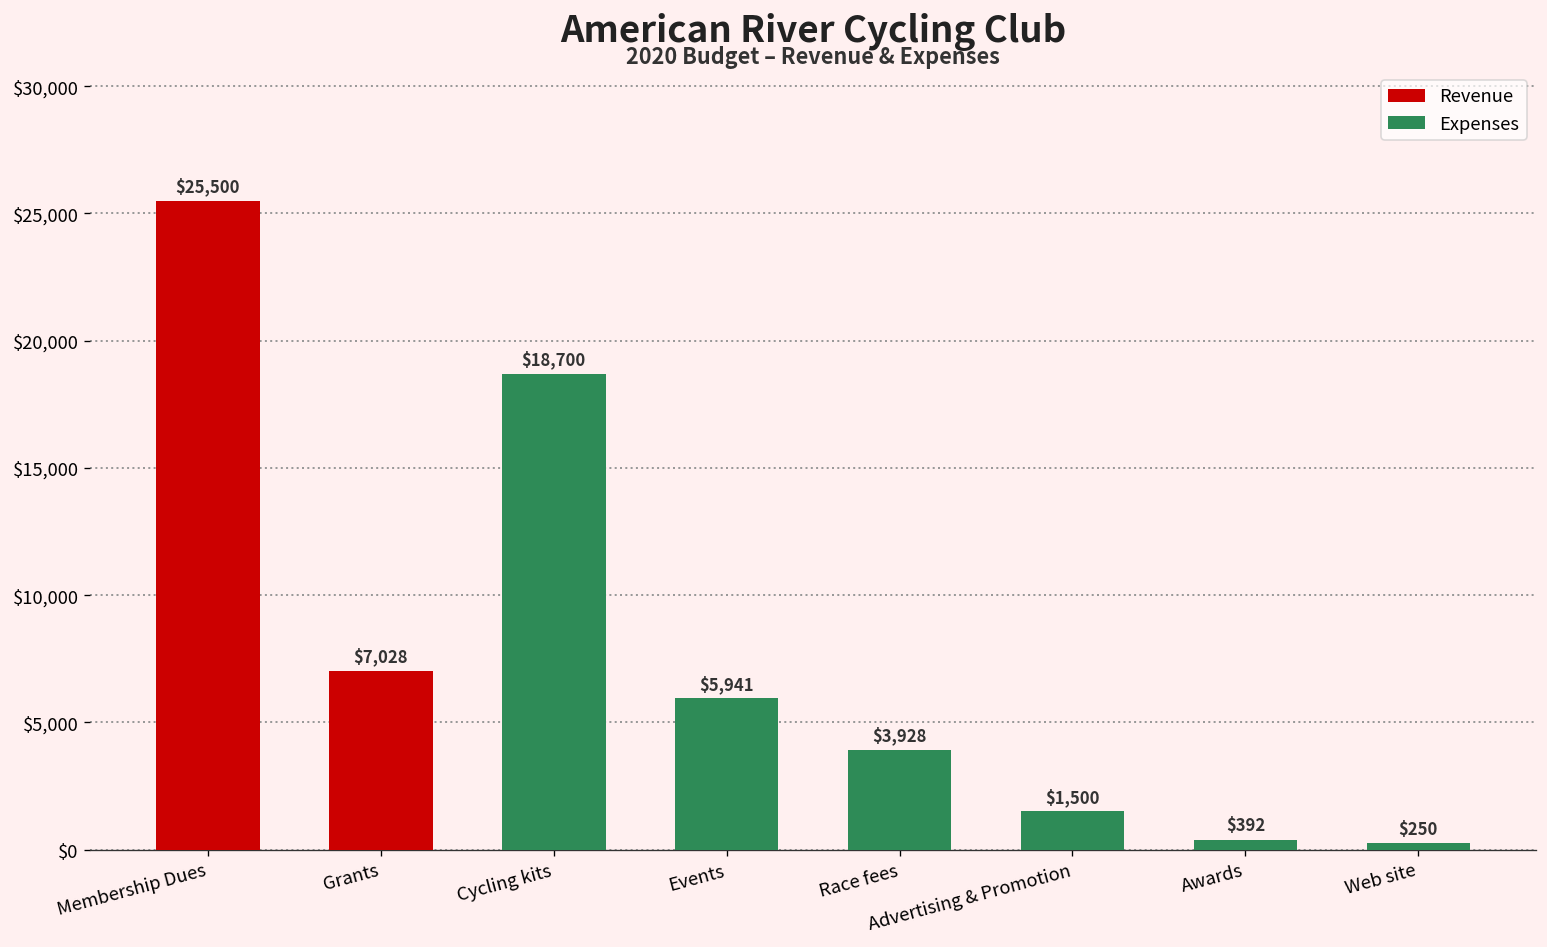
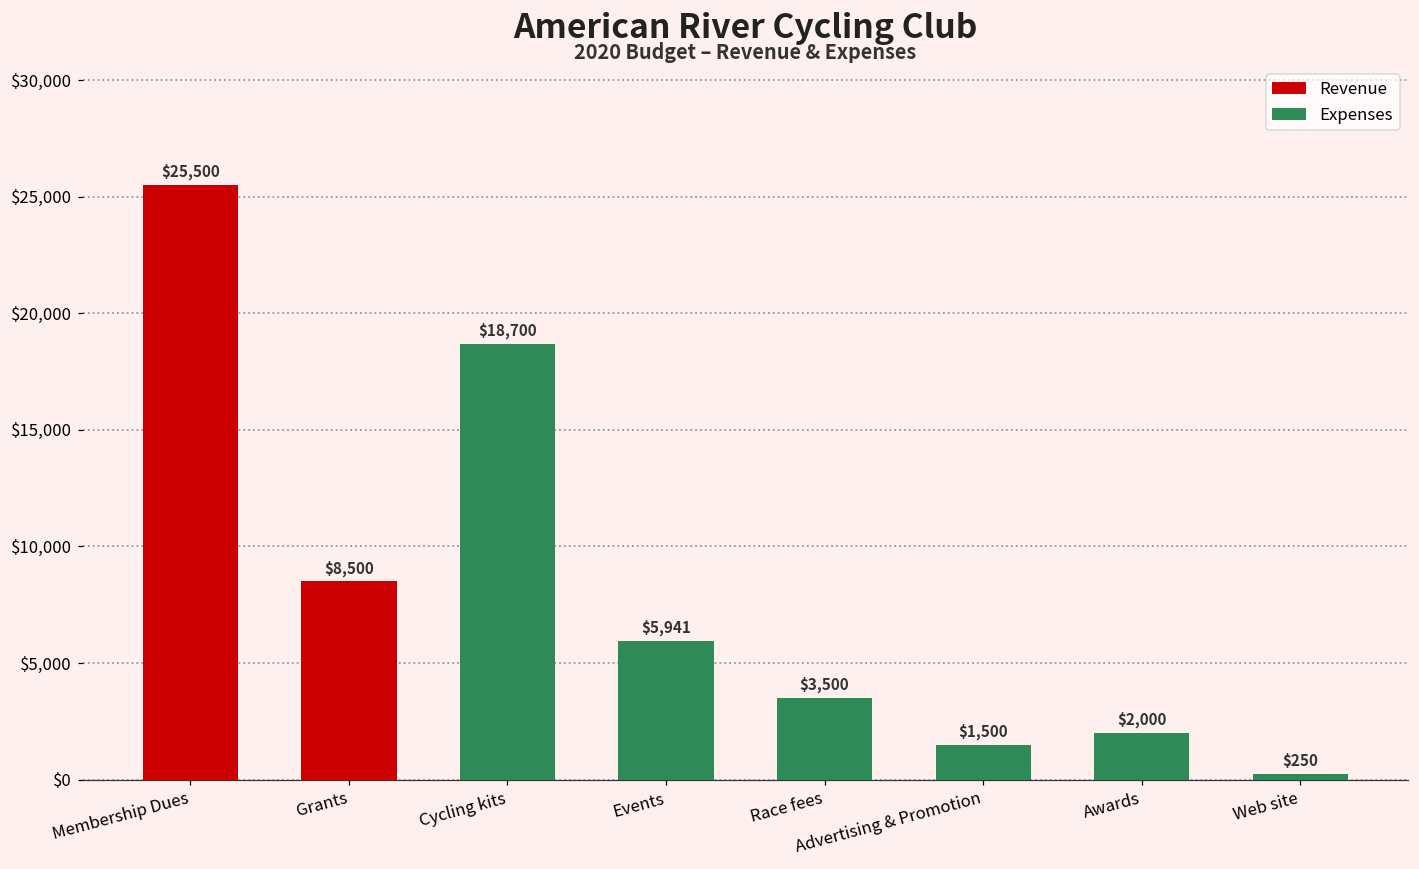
  {
    "Membership Dues": "$25,500",
-   "Grants": "$7,028",
+   "Grants": "$8,500",
    "Cycling kits": "$18,700",
    "Events": "$5,941",
-   "Race fees": "$3,928",
+   "Race fees": "$3,500",
    "Advertising & Promotion": "$1,500",
-   "Awards": "$392",
+   "Awards": "$2,000",
    "Web site": "$250"
  }
